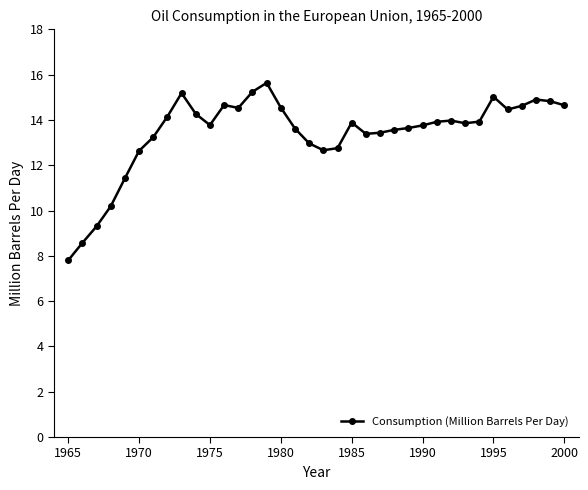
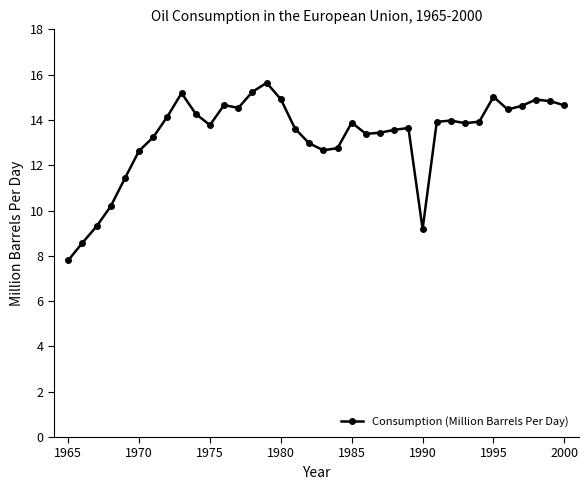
  {
    "1965": 7.8,
    "1970": 12.6,
    "1975": 13.8,
-   "1980": 14.5,
+   "1980": 14.9,
    "1985": 13.9,
-   "1990": 13.8,
+   "1990": 9.2,
    "1995": 15.0,
    "2000": 14.6
  }
